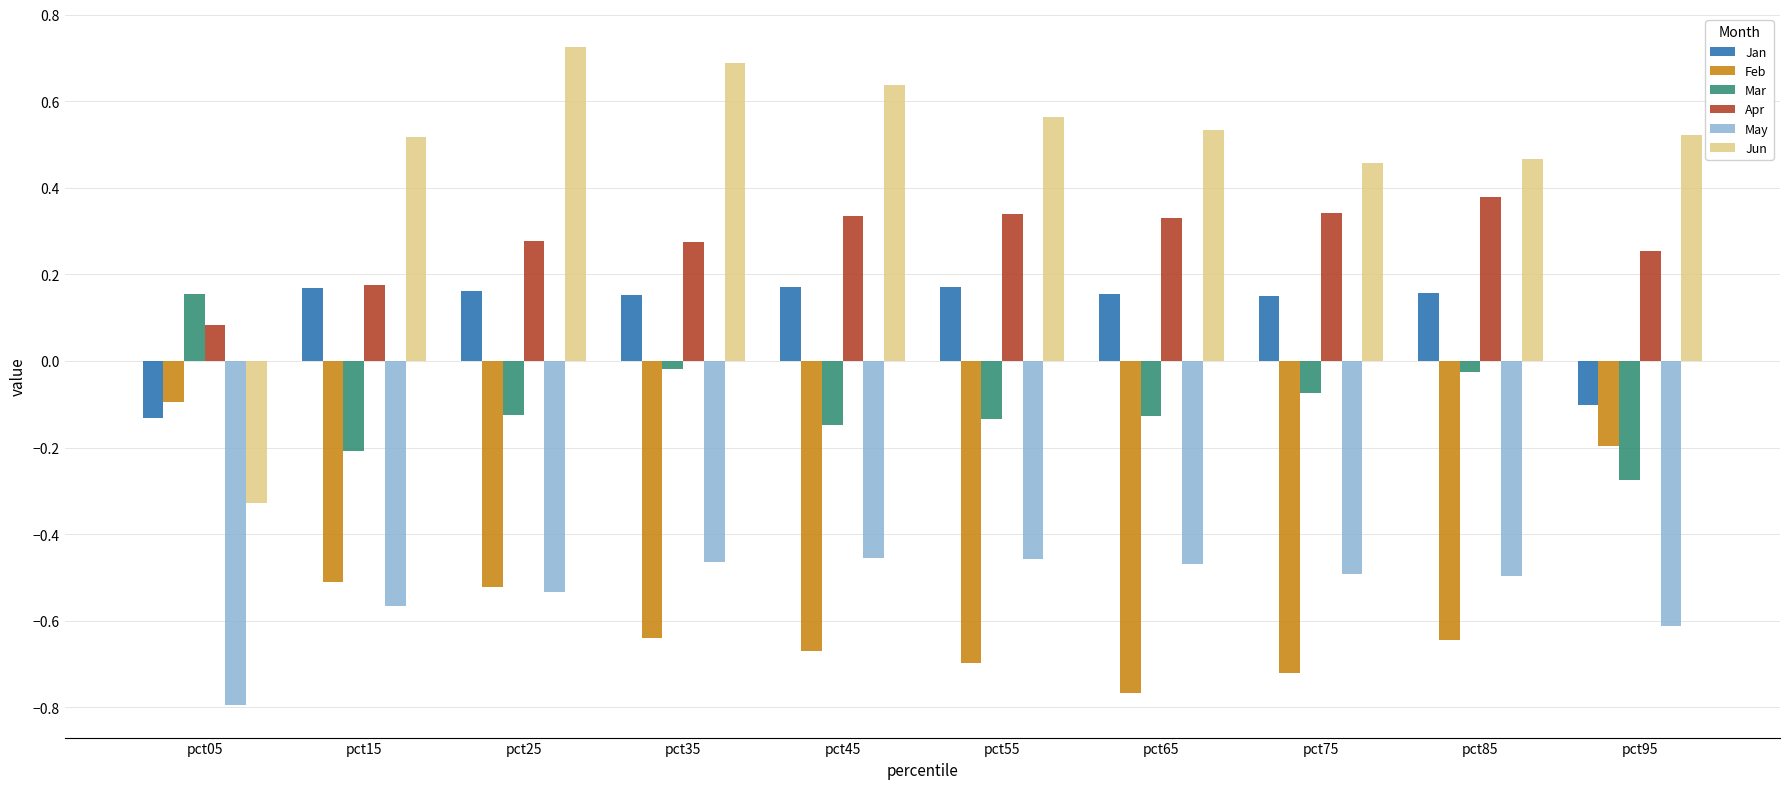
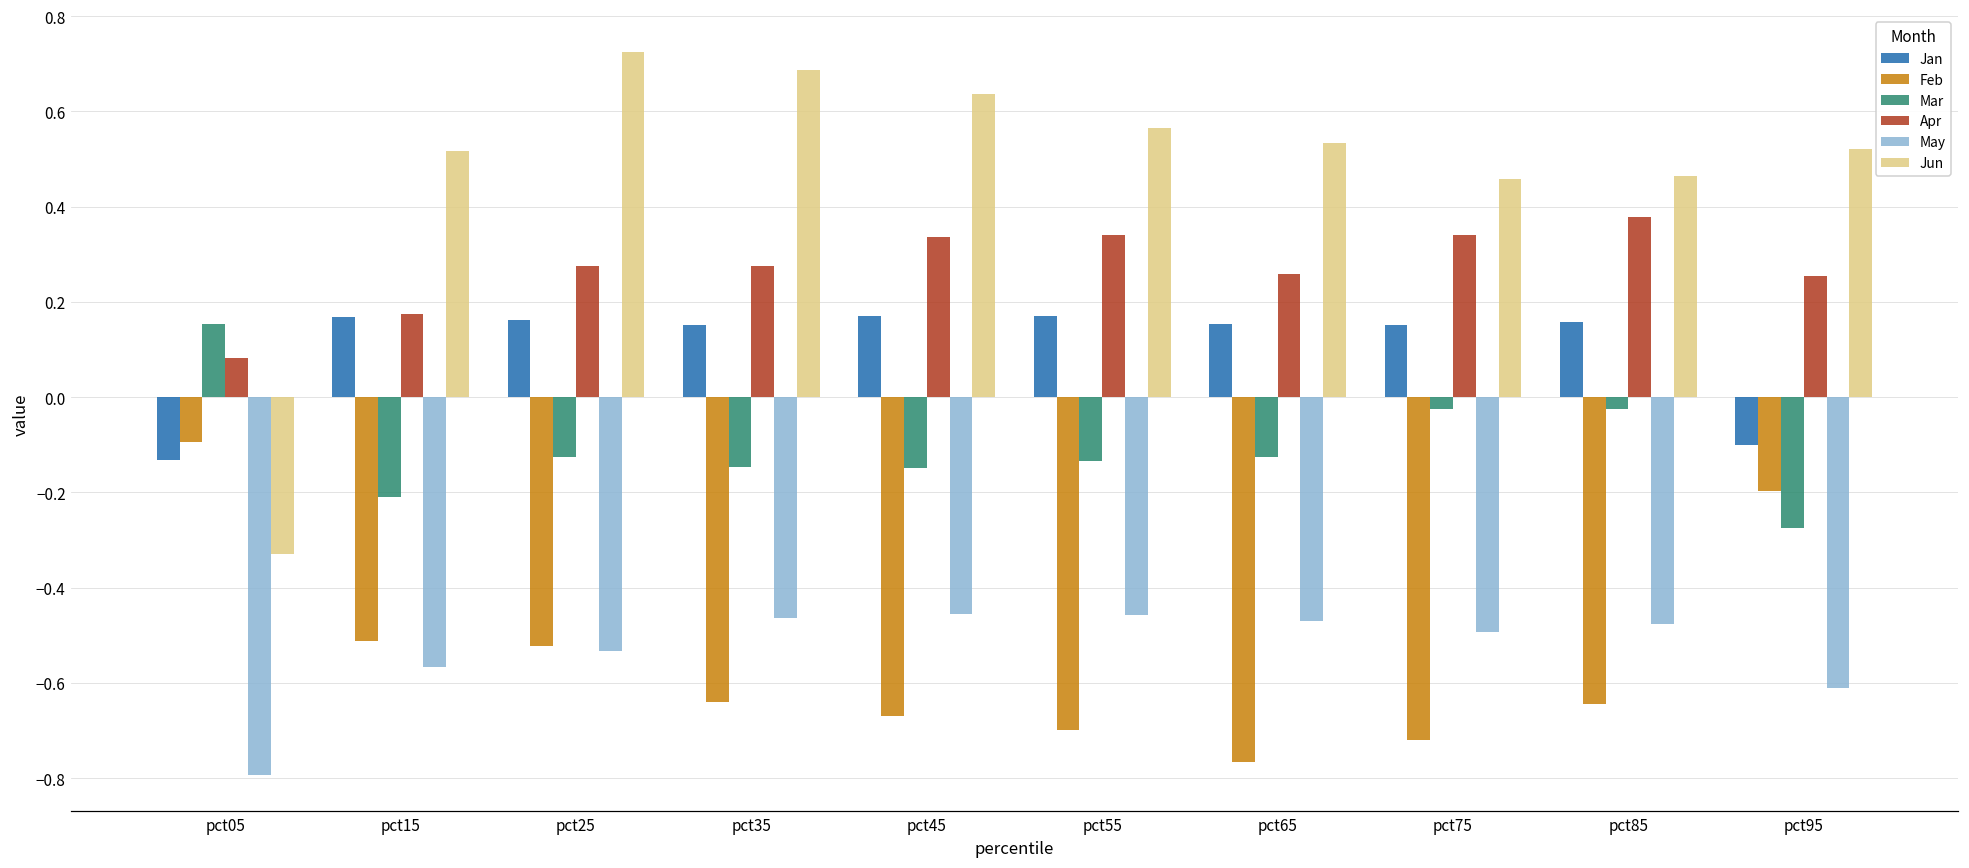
  {
    "Jan": {
      "pct05": -0.13,
      "pct15": 0.17,
      "pct25": 0.16,
      "pct35": 0.15,
      "pct45": 0.17,
      "pct55": 0.17,
      "pct65": 0.15,
      "pct75": 0.15,
      "pct85": 0.16,
      "pct95": -0.10
    },
    "Feb": {
      "pct05": -0.09,
      "pct15": -0.51,
      "pct25": -0.52,
      "pct35": -0.64,
      "pct45": -0.67,
      "pct55": -0.70,
      "pct65": -0.77,
      "pct75": -0.72,
      "pct85": -0.64,
      "pct95": -0.20
    },
    "Mar": {
      "pct05": 0.15,
      "pct15": -0.21,
      "pct25": -0.13,
-     "pct35": -0.02,
+     "pct35": -0.15,
      "pct45": -0.15,
      "pct55": -0.13,
      "pct65": -0.13,
-     "pct75": -0.07,
+     "pct75": -0.02,
      "pct85": -0.02,
      "pct95": -0.27
    },
    "Apr": {
      "pct05": 0.08,
      "pct15": 0.17,
      "pct25": 0.28,
      "pct35": 0.27,
      "pct45": 0.34,
      "pct55": 0.34,
-     "pct65": 0.33,
+     "pct65": 0.26,
      "pct75": 0.34,
      "pct85": 0.38,
      "pct95": 0.25
    },
    "May": {
      "pct05": -0.79,
      "pct15": -0.57,
      "pct25": -0.53,
      "pct35": -0.46,
      "pct45": -0.46,
      "pct55": -0.46,
      "pct65": -0.47,
      "pct75": -0.49,
-     "pct85": -0.50,
+     "pct85": -0.48,
      "pct95": -0.61
    },
    "Jun": {
      "pct05": -0.33,
      "pct15": 0.52,
      "pct25": 0.73,
      "pct35": 0.69,
      "pct45": 0.64,
      "pct55": 0.56,
      "pct65": 0.53,
      "pct75": 0.46,
      "pct85": 0.47,
      "pct95": 0.52
    }
  }
